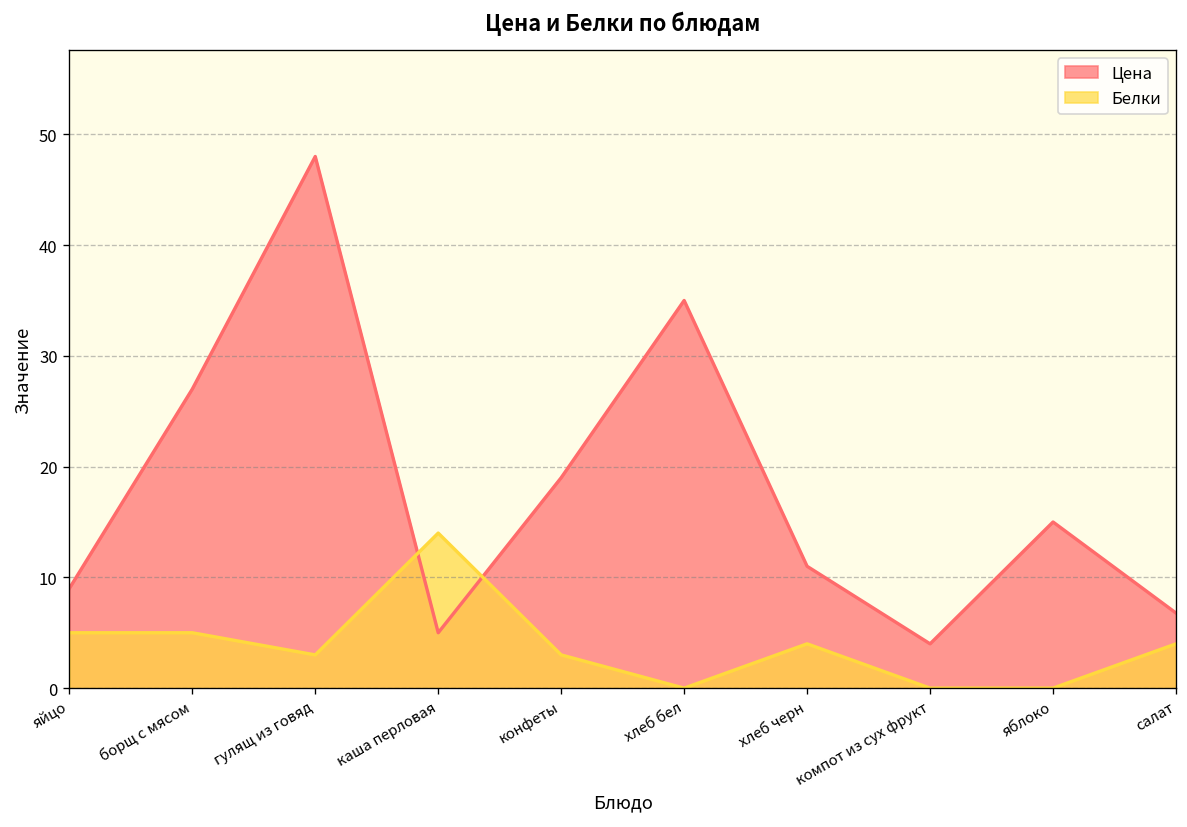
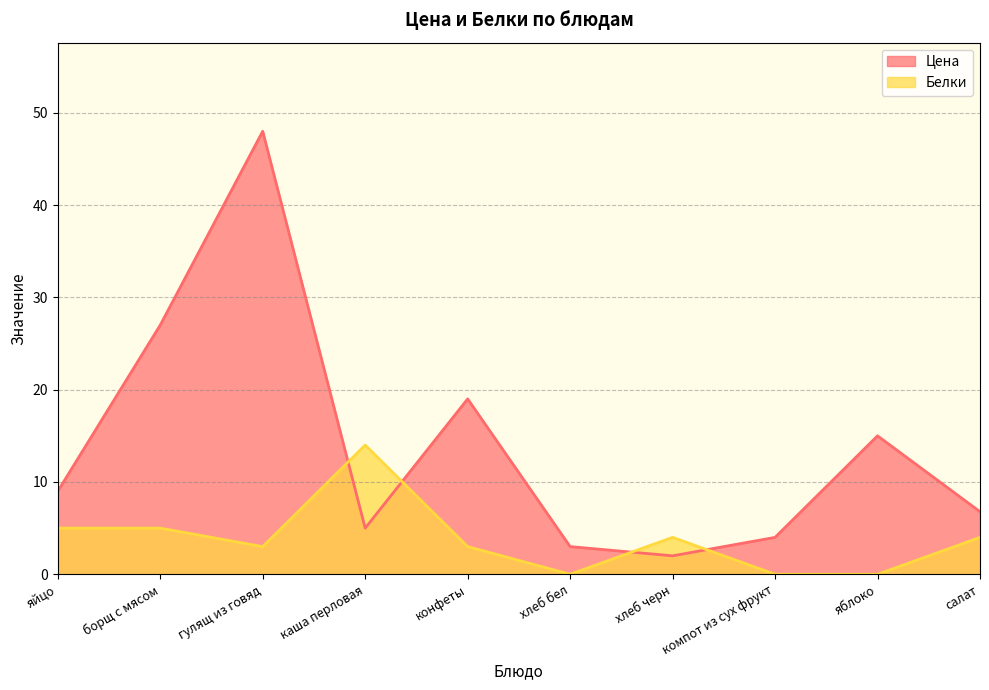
  {
    "Цена": {
      "яйцо": 9,
      "борщ с мясом": 27,
      "гулящ из говяд": 48,
      "каша перловая": 5,
      "конфеты": 19,
-     "хлеб бел": 35,
-     "хлеб черн": 11,
+     "хлеб бел": 3,
+     "хлеб черн": 2,
      "компот из сух фрукт": 4,
      "яблоко": 15,
      "салат": 7
    },
    "Белки": {
      "яйцо": 5,
      "борщ с мясом": 5,
      "гулящ из говяд": 3,
      "каша перловая": 14,
      "конфеты": 3,
      "хлеб бел": 0,
      "хлеб черн": 4,
      "компот из сух фрукт": 0,
      "яблоко": 0,
      "салат": 4
    }
  }
